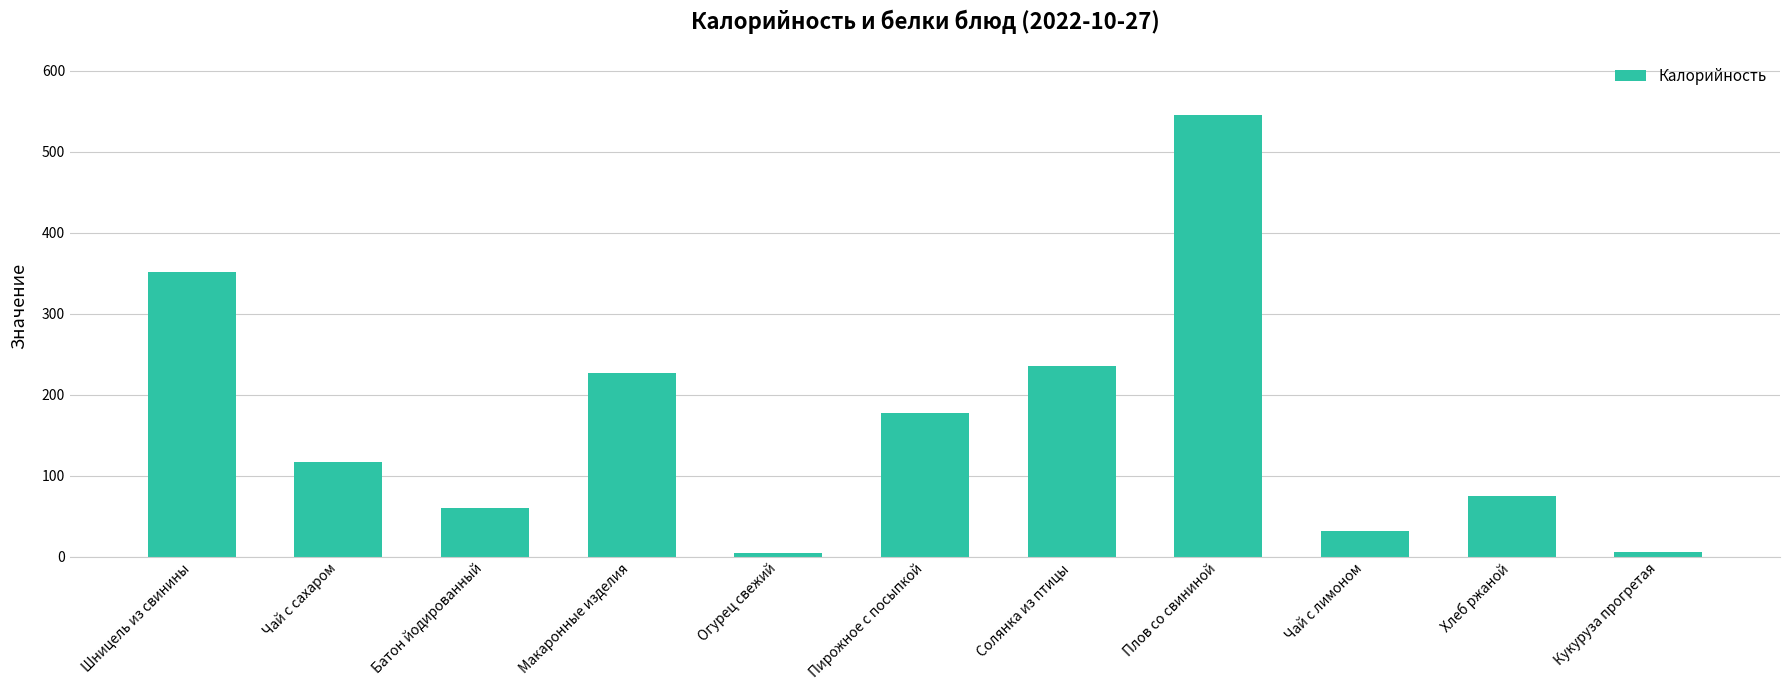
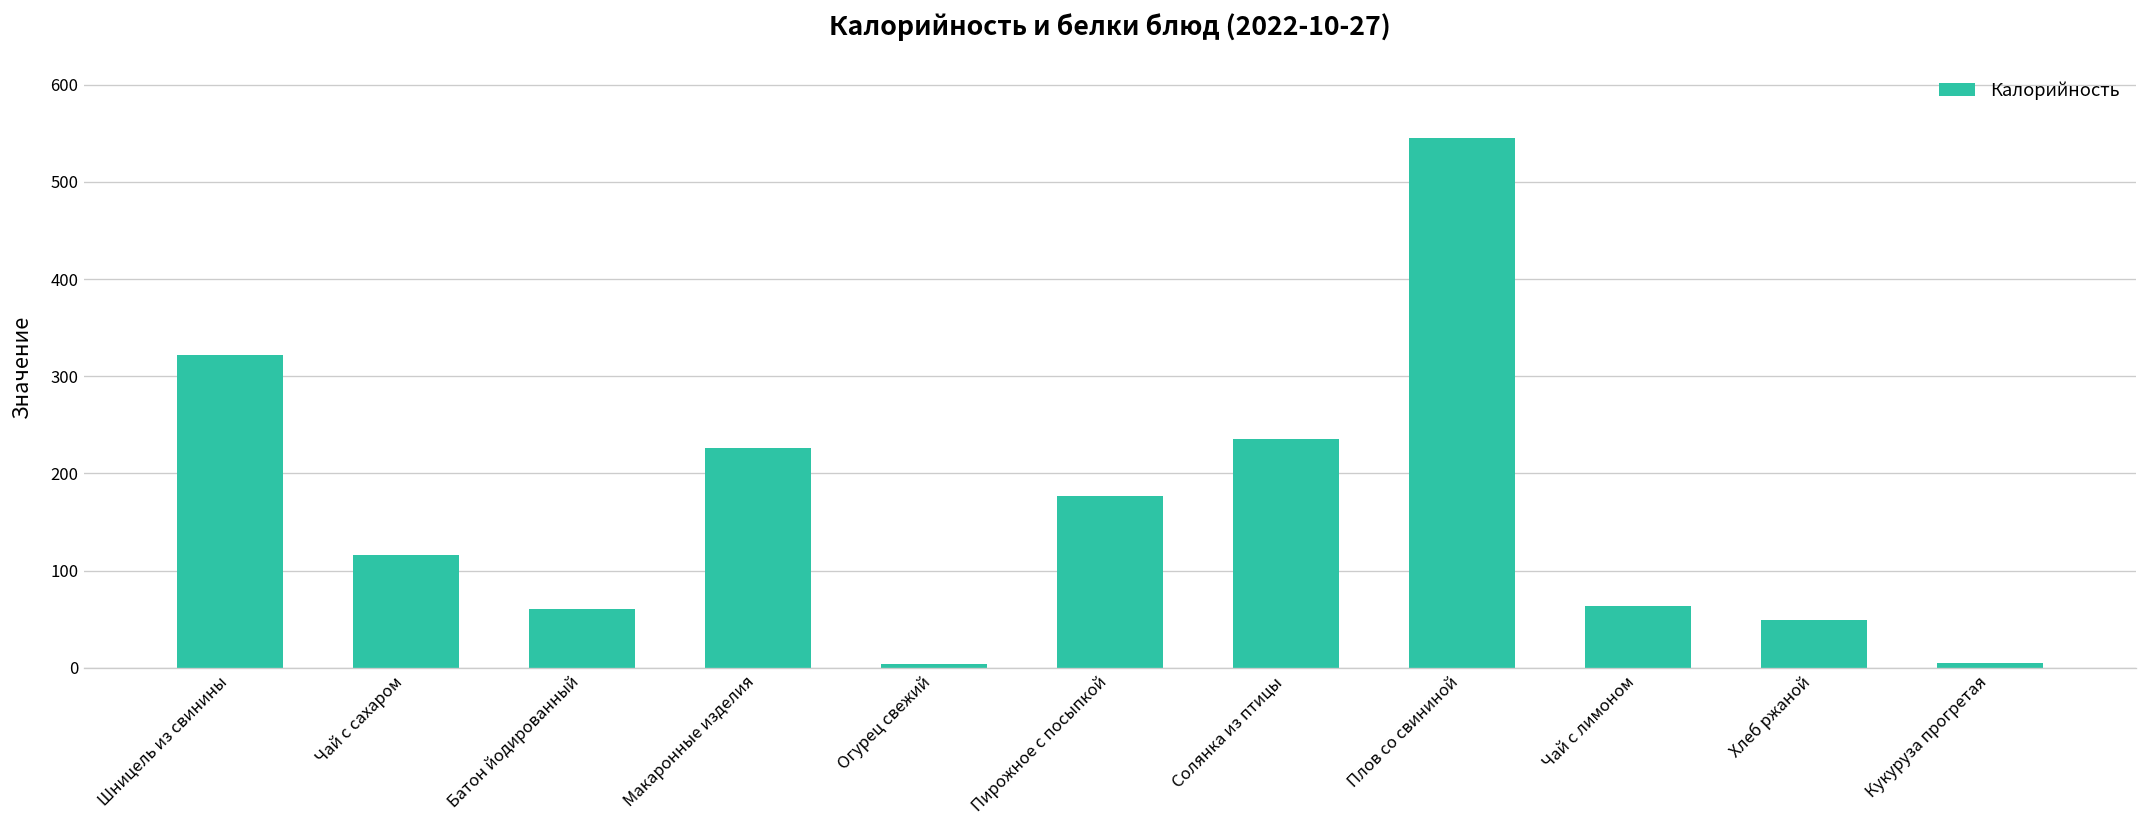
  {
-   "Шницель из свинины": 350,
+   "Шницель из свинины": 320,
    "Чай с сахаром": 120,
    "Батон йодированный": 60,
    "Макаронные изделия": 230,
    "Огурец свежий": 0,
    "Пирожное с посыпкой": 180,
    "Солянка из птицы": 240,
    "Плов со свининой": 550,
-   "Чай с лимоном": 30,
-   "Хлеб ржаной": 70,
+   "Чай с лимоном": 60,
+   "Хлеб ржаной": 50,
    "Кукуруза прогретая": 10
  }
